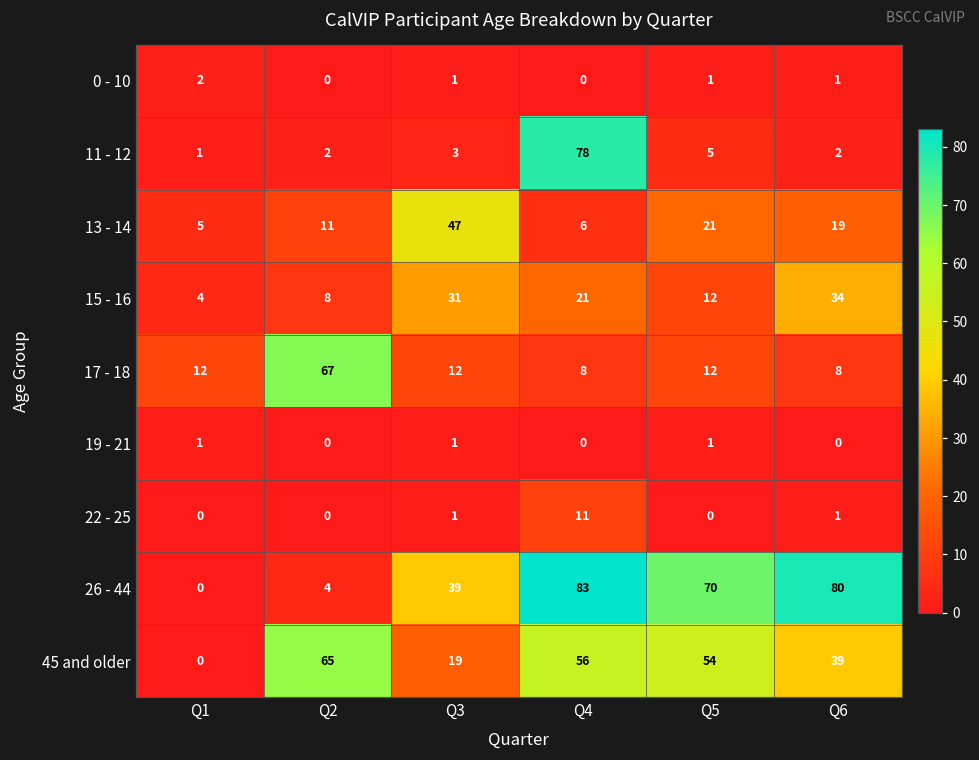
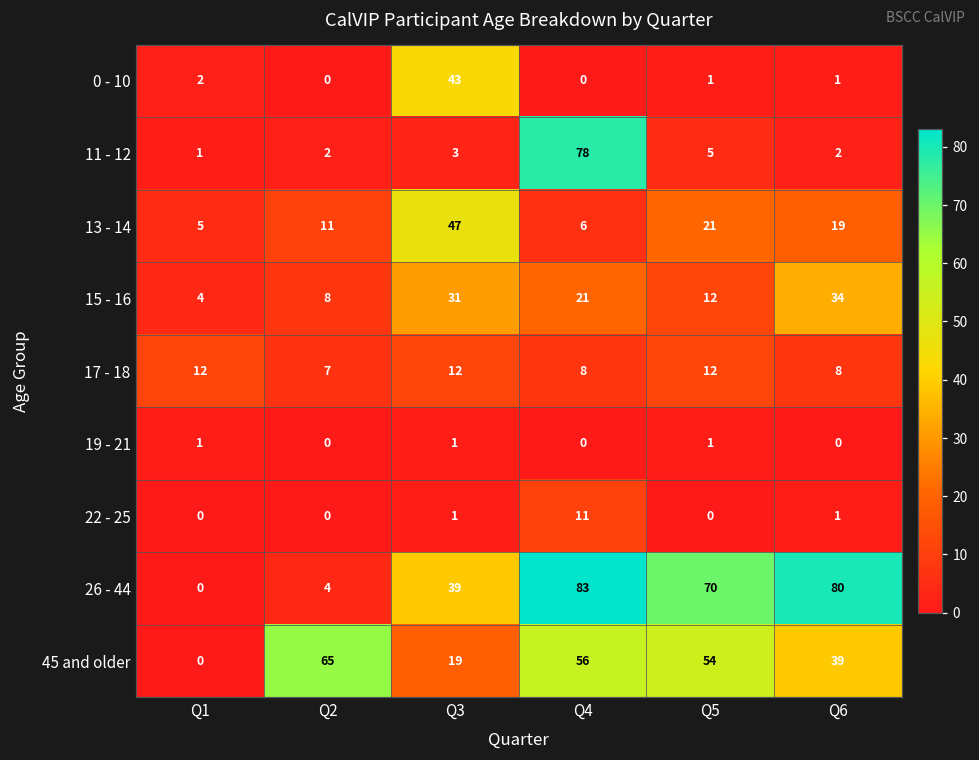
  {
    "0 - 10": {
      "Q1": 2,
      "Q2": 0,
-     "Q3": 1,
+     "Q3": 43,
      "Q4": 0,
      "Q5": 1,
      "Q6": 1
    },
    "11 - 12": {
      "Q1": 1,
      "Q2": 2,
      "Q3": 3,
      "Q4": 78,
      "Q5": 5,
      "Q6": 2
    },
    "13 - 14": {
      "Q1": 5,
      "Q2": 11,
      "Q3": 47,
      "Q4": 6,
      "Q5": 21,
      "Q6": 19
    },
    "15 - 16": {
      "Q1": 4,
      "Q2": 8,
      "Q3": 31,
      "Q4": 21,
      "Q5": 12,
      "Q6": 34
    },
    "17 - 18": {
      "Q1": 12,
-     "Q2": 67,
+     "Q2": 7,
      "Q3": 12,
      "Q4": 8,
      "Q5": 12,
      "Q6": 8
    },
    "19 - 21": {
      "Q1": 1,
      "Q2": 0,
      "Q3": 1,
      "Q4": 0,
      "Q5": 1,
      "Q6": 0
    },
    "22 - 25": {
      "Q1": 0,
      "Q2": 0,
      "Q3": 1,
      "Q4": 11,
      "Q5": 0,
      "Q6": 1
    },
    "26 - 44": {
      "Q1": 0,
      "Q2": 4,
      "Q3": 39,
      "Q4": 83,
      "Q5": 70,
      "Q6": 80
    },
    "45 and older": {
      "Q1": 0,
      "Q2": 65,
      "Q3": 19,
      "Q4": 56,
      "Q5": 54,
      "Q6": 39
    }
  }
